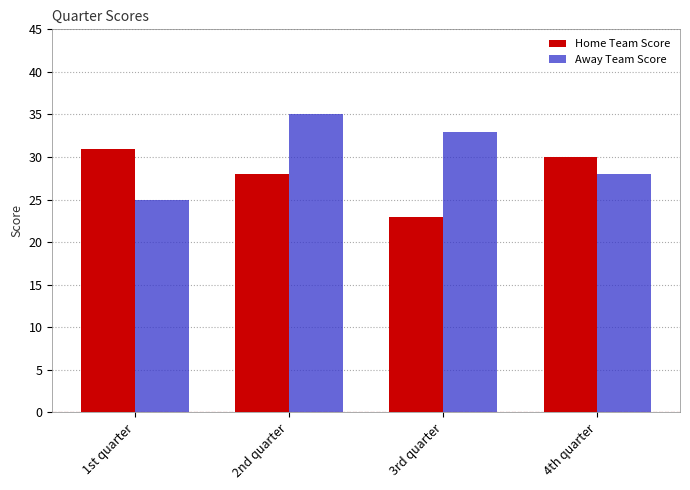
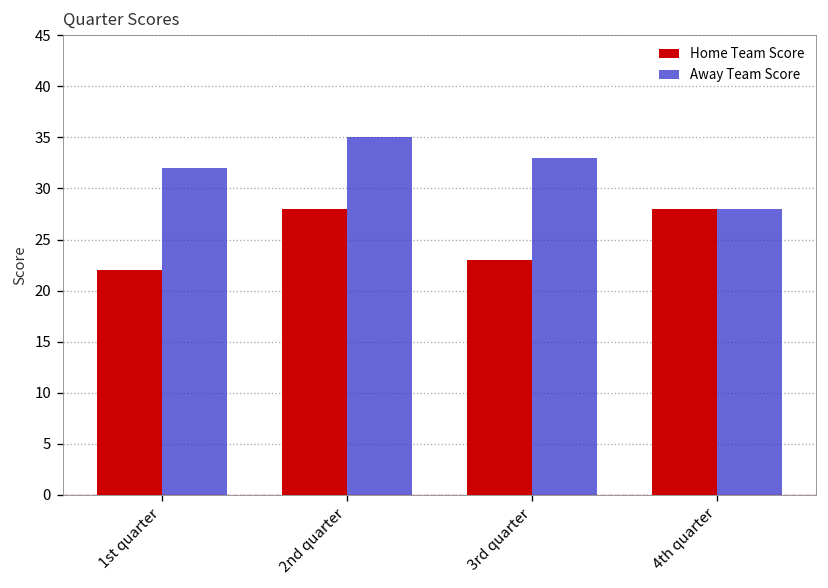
  {
    "Home Team Score": {
-     "1st quarter": 31,
+     "1st quarter": 22,
      "2nd quarter": 28,
      "3rd quarter": 23,
-     "4th quarter": 30
+     "4th quarter": 28
    },
    "Away Team Score": {
-     "1st quarter": 25,
+     "1st quarter": 32,
      "2nd quarter": 35,
      "3rd quarter": 33,
      "4th quarter": 28
    }
  }
